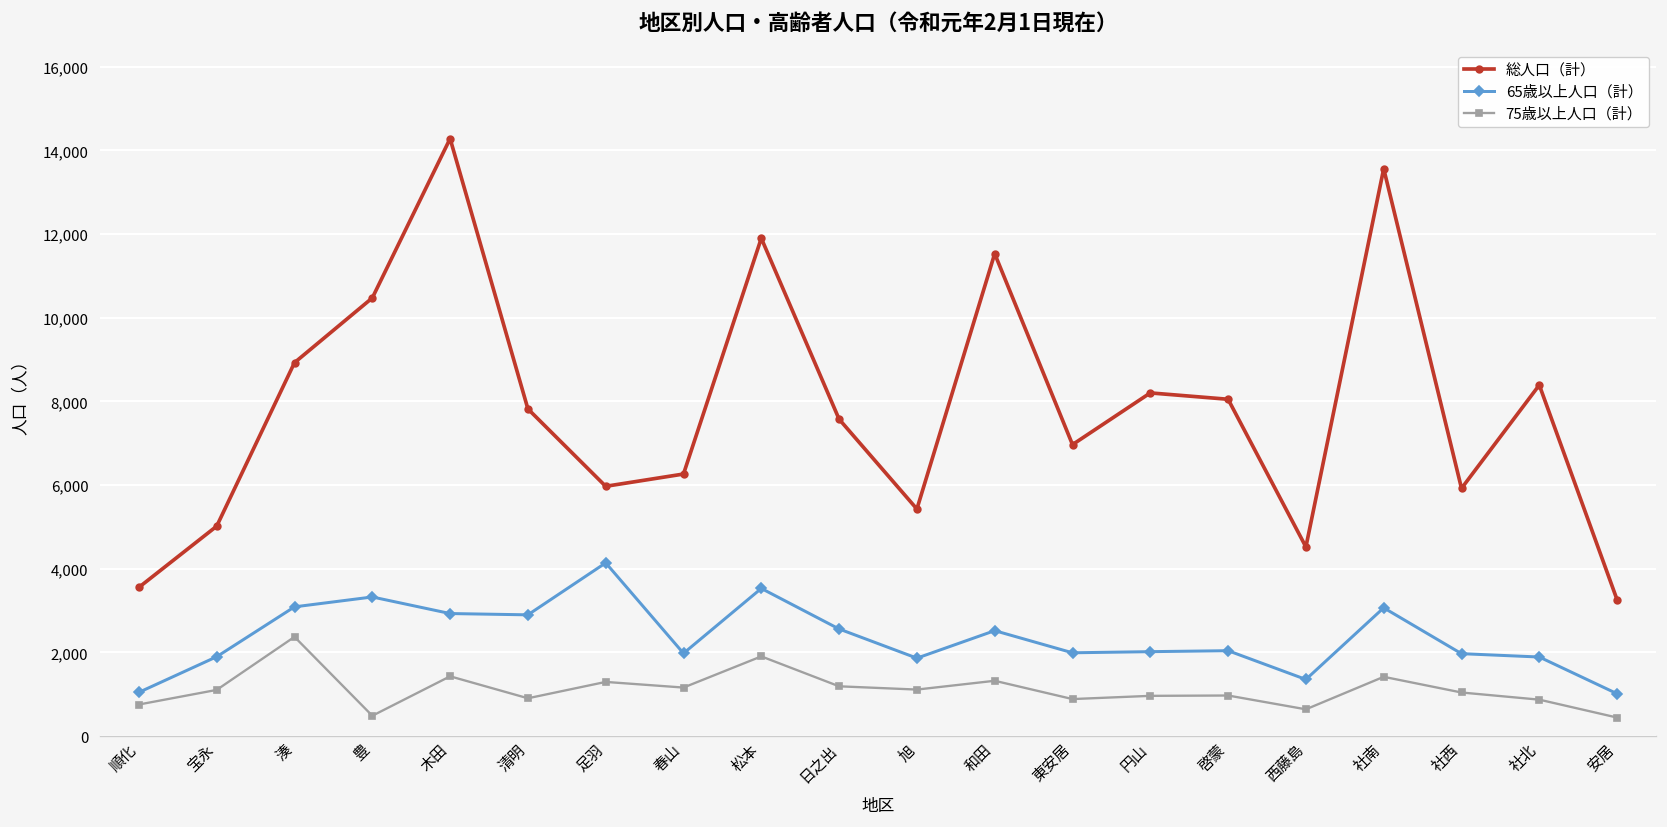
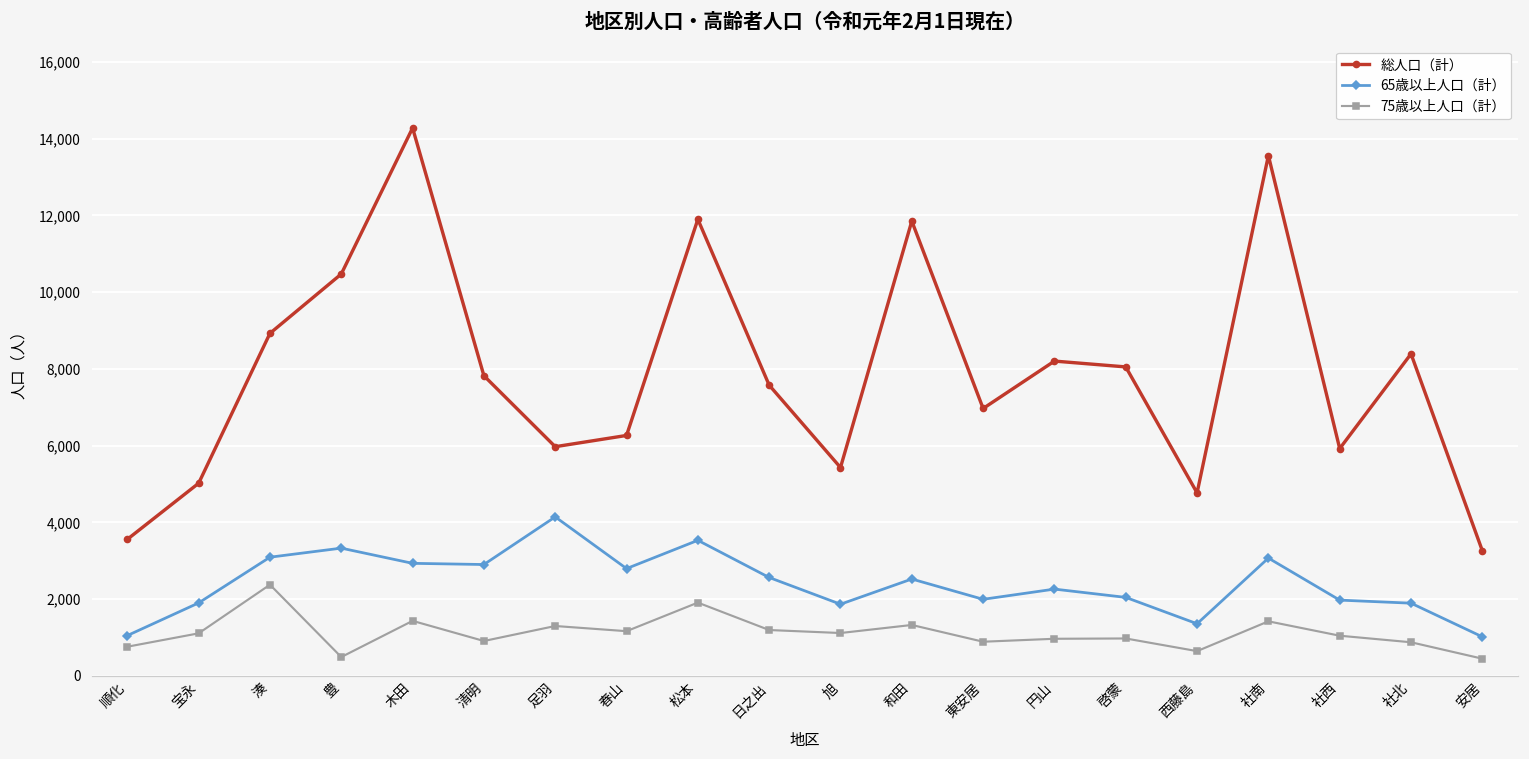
  {
    "総人口（計）": {
      "順化": "3,600",
      "宝永": "5,000",
      "湊": "8,900",
      "豊": "10,500",
      "木田": "14,300",
      "清明": "7,800",
      "足羽": "6,000",
      "春山": "6,300",
      "松本": "11,900",
      "日之出": "7,600",
      "旭": "5,400",
-     "和田": "11,500",
+     "和田": "11,900",
      "東安居": "7,000",
      "円山": "8,200",
      "啓蒙": "8,100",
-     "西藤島": "4,500",
+     "西藤島": "4,800",
      "社南": "13,600",
      "社西": "5,900",
      "社北": "8,400",
      "安居": "3,300"
    },
    "65歳以上人口（計）": {
      "順化": "1,000",
      "宝永": "1,900",
      "湊": "3,100",
      "豊": "3,300",
      "木田": "2,900",
      "清明": "2,900",
      "足羽": "4,100",
-     "春山": "2,000",
+     "春山": "2,800",
      "松本": "3,500",
      "日之出": "2,600",
      "旭": "1,900",
      "和田": "2,500",
      "東安居": "2,000",
-     "円山": "2,000",
+     "円山": "2,300",
      "啓蒙": "2,000",
      "西藤島": "1,400",
      "社南": "3,100",
      "社西": "2,000",
      "社北": "1,900",
      "安居": "1,000"
    },
    "75歳以上人口（計）": {
      "順化": "800",
      "宝永": "1,100",
      "湊": "2,400",
      "豊": "500",
      "木田": "1,400",
      "清明": "900",
      "足羽": "1,300",
      "春山": "1,200",
      "松本": "1,900",
      "日之出": "1,200",
      "旭": "1,100",
      "和田": "1,300",
      "東安居": "900",
      "円山": "1,000",
      "啓蒙": "1,000",
      "西藤島": "600",
      "社南": "1,400",
      "社西": "1,000",
      "社北": "900",
      "安居": "400"
    }
  }
